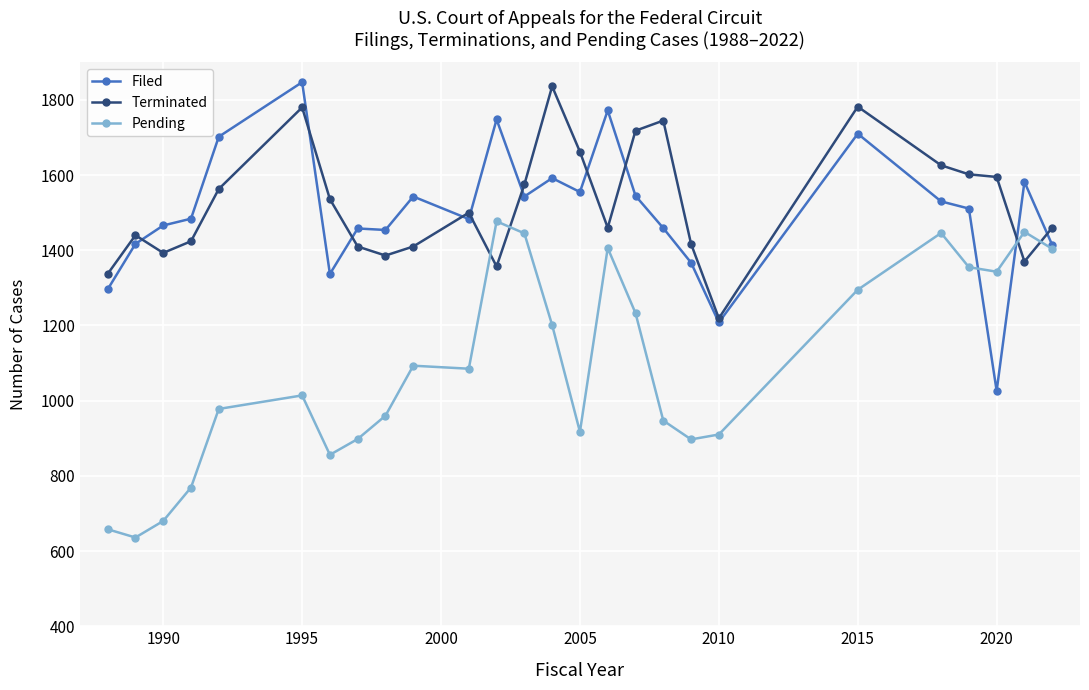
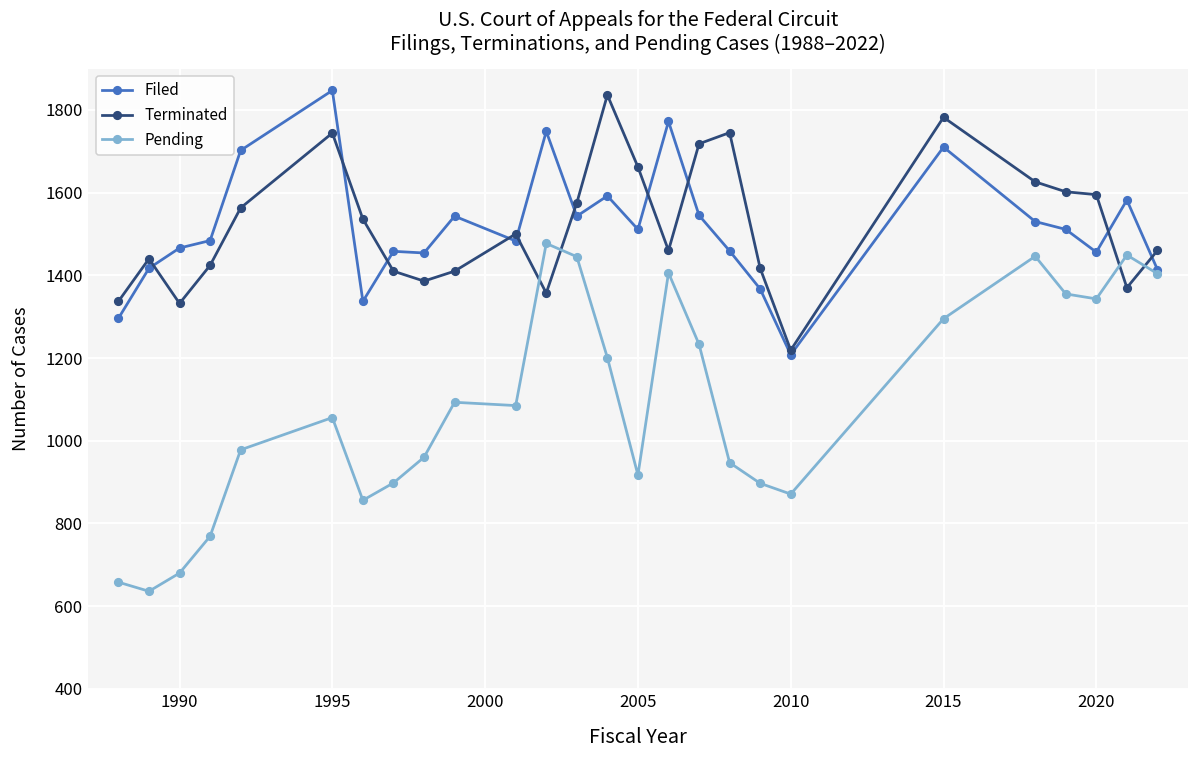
  {
    "Filed": {
      "1990": 1470,
      "1995": 1850,
-     "2005": 1560,
+     "2005": 1510,
      "2010": 1210,
      "2015": 1710,
-     "2020": 1030
+     "2020": 1460
    },
    "Terminated": {
-     "1990": 1390,
-     "1995": 1780,
+     "1990": 1330,
+     "1995": 1740,
      "2005": 1660,
      "2010": 1220,
      "2015": 1780,
      "2020": 1600
    },
    "Pending": {
      "1990": 680,
-     "1995": 1010,
+     "1995": 1060,
      "2005": 920,
-     "2010": 910,
+     "2010": 870,
      "2015": 1300,
      "2020": 1340
    }
  }
